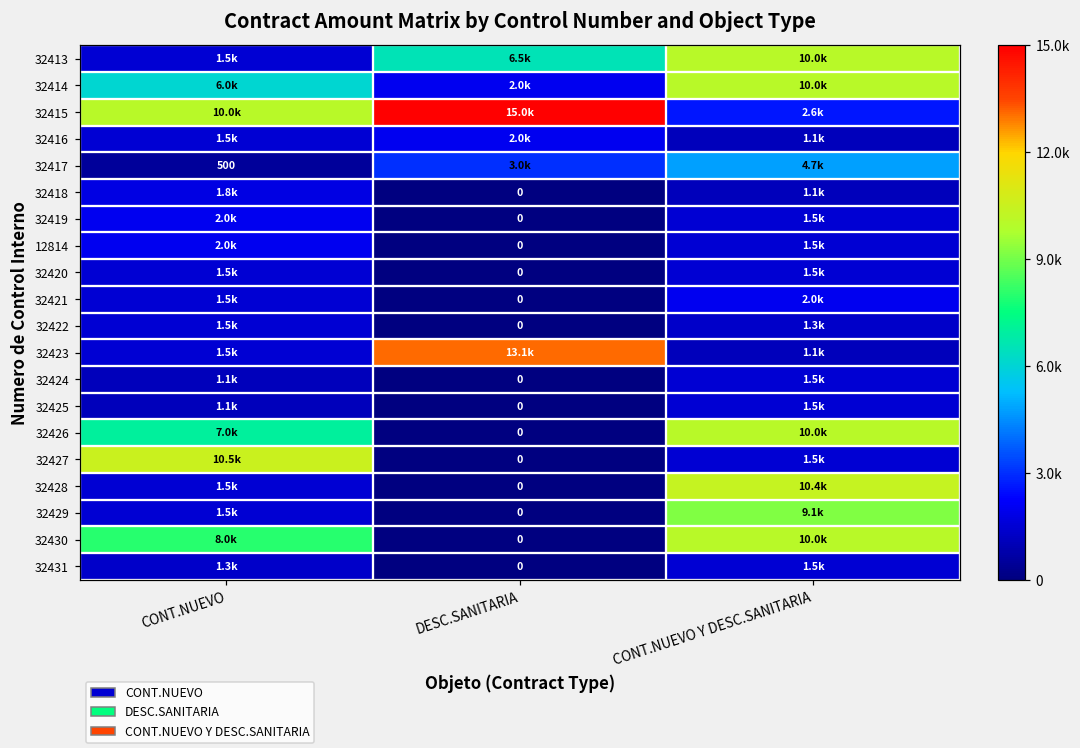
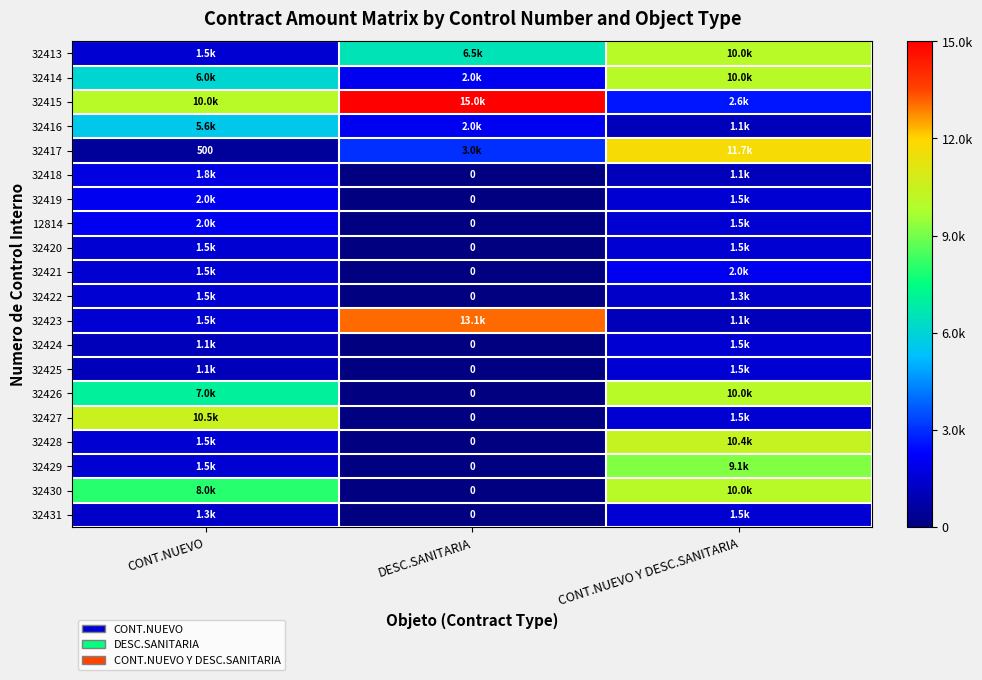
  {
    "32413": {
      "CONT.NUEVO": "1.5k",
      "DESC.SANITARIA": "6.5k",
      "CONT.NUEVO Y DESC.SANITARIA": "10.0k"
    },
    "32414": {
      "CONT.NUEVO": "6.0k",
      "DESC.SANITARIA": "2.0k",
      "CONT.NUEVO Y DESC.SANITARIA": "10.0k"
    },
    "32415": {
      "CONT.NUEVO": "10.0k",
      "DESC.SANITARIA": "15.0k",
      "CONT.NUEVO Y DESC.SANITARIA": "2.6k"
    },
    "32416": {
-     "CONT.NUEVO": "1.5k",
+     "CONT.NUEVO": "5.6k",
      "DESC.SANITARIA": "2.0k",
      "CONT.NUEVO Y DESC.SANITARIA": "1.1k"
    },
    "32417": {
      "CONT.NUEVO": "500",
      "DESC.SANITARIA": "3.0k",
-     "CONT.NUEVO Y DESC.SANITARIA": "4.7k"
+     "CONT.NUEVO Y DESC.SANITARIA": "11.7k"
    },
    "32418": {
      "CONT.NUEVO": "1.8k",
      "DESC.SANITARIA": "0",
      "CONT.NUEVO Y DESC.SANITARIA": "1.1k"
    },
    "32419": {
      "CONT.NUEVO": "2.0k",
      "DESC.SANITARIA": "0",
      "CONT.NUEVO Y DESC.SANITARIA": "1.5k"
    },
    "12814": {
      "CONT.NUEVO": "2.0k",
      "DESC.SANITARIA": "0",
      "CONT.NUEVO Y DESC.SANITARIA": "1.5k"
    },
    "32420": {
      "CONT.NUEVO": "1.5k",
      "DESC.SANITARIA": "0",
      "CONT.NUEVO Y DESC.SANITARIA": "1.5k"
    },
    "32421": {
      "CONT.NUEVO": "1.5k",
      "DESC.SANITARIA": "0",
      "CONT.NUEVO Y DESC.SANITARIA": "2.0k"
    },
    "32422": {
      "CONT.NUEVO": "1.5k",
      "DESC.SANITARIA": "0",
      "CONT.NUEVO Y DESC.SANITARIA": "1.3k"
    },
    "32423": {
      "CONT.NUEVO": "1.5k",
      "DESC.SANITARIA": "13.1k",
      "CONT.NUEVO Y DESC.SANITARIA": "1.1k"
    },
    "32424": {
      "CONT.NUEVO": "1.1k",
      "DESC.SANITARIA": "0",
      "CONT.NUEVO Y DESC.SANITARIA": "1.5k"
    },
    "32425": {
      "CONT.NUEVO": "1.1k",
      "DESC.SANITARIA": "0",
      "CONT.NUEVO Y DESC.SANITARIA": "1.5k"
    },
    "32426": {
      "CONT.NUEVO": "7.0k",
      "DESC.SANITARIA": "0",
      "CONT.NUEVO Y DESC.SANITARIA": "10.0k"
    },
    "32427": {
      "CONT.NUEVO": "10.5k",
      "DESC.SANITARIA": "0",
      "CONT.NUEVO Y DESC.SANITARIA": "1.5k"
    },
    "32428": {
      "CONT.NUEVO": "1.5k",
      "DESC.SANITARIA": "0",
      "CONT.NUEVO Y DESC.SANITARIA": "10.4k"
    },
    "32429": {
      "CONT.NUEVO": "1.5k",
      "DESC.SANITARIA": "0",
      "CONT.NUEVO Y DESC.SANITARIA": "9.1k"
    },
    "32430": {
      "CONT.NUEVO": "8.0k",
      "DESC.SANITARIA": "0",
      "CONT.NUEVO Y DESC.SANITARIA": "10.0k"
    },
    "32431": {
      "CONT.NUEVO": "1.3k",
      "DESC.SANITARIA": "0",
      "CONT.NUEVO Y DESC.SANITARIA": "1.5k"
    }
  }
